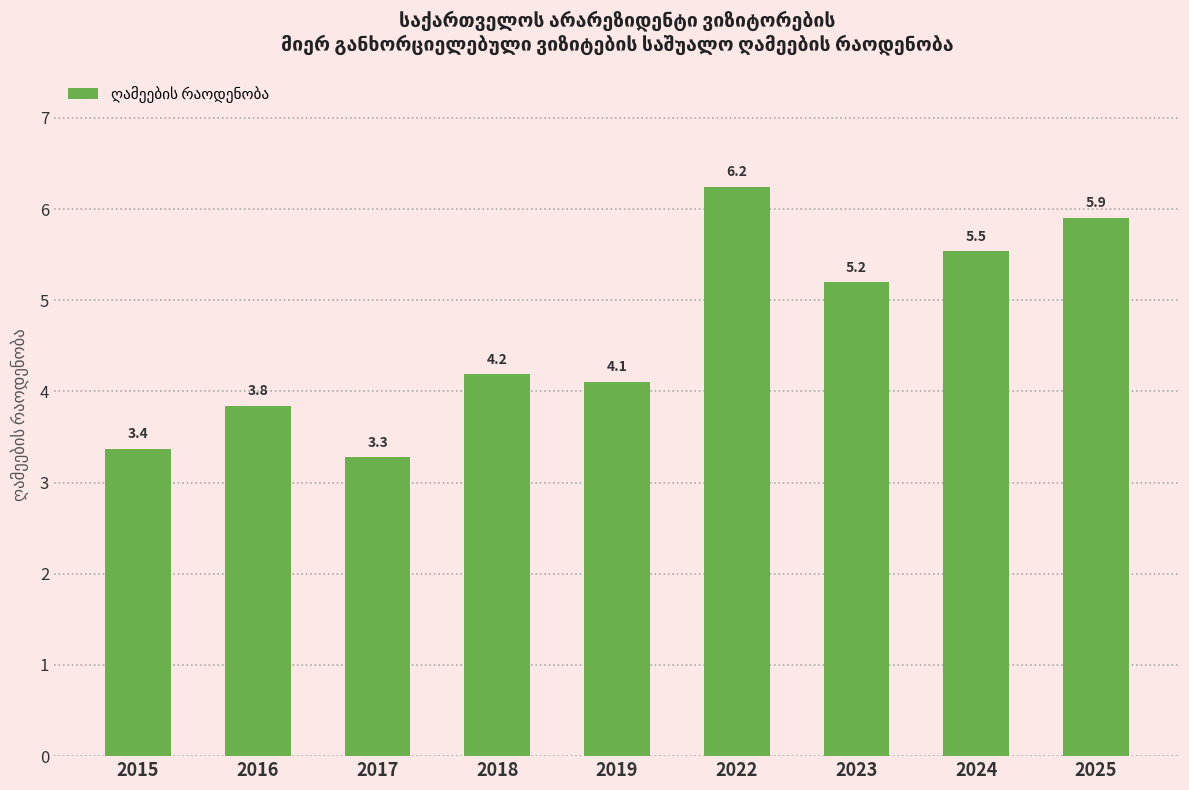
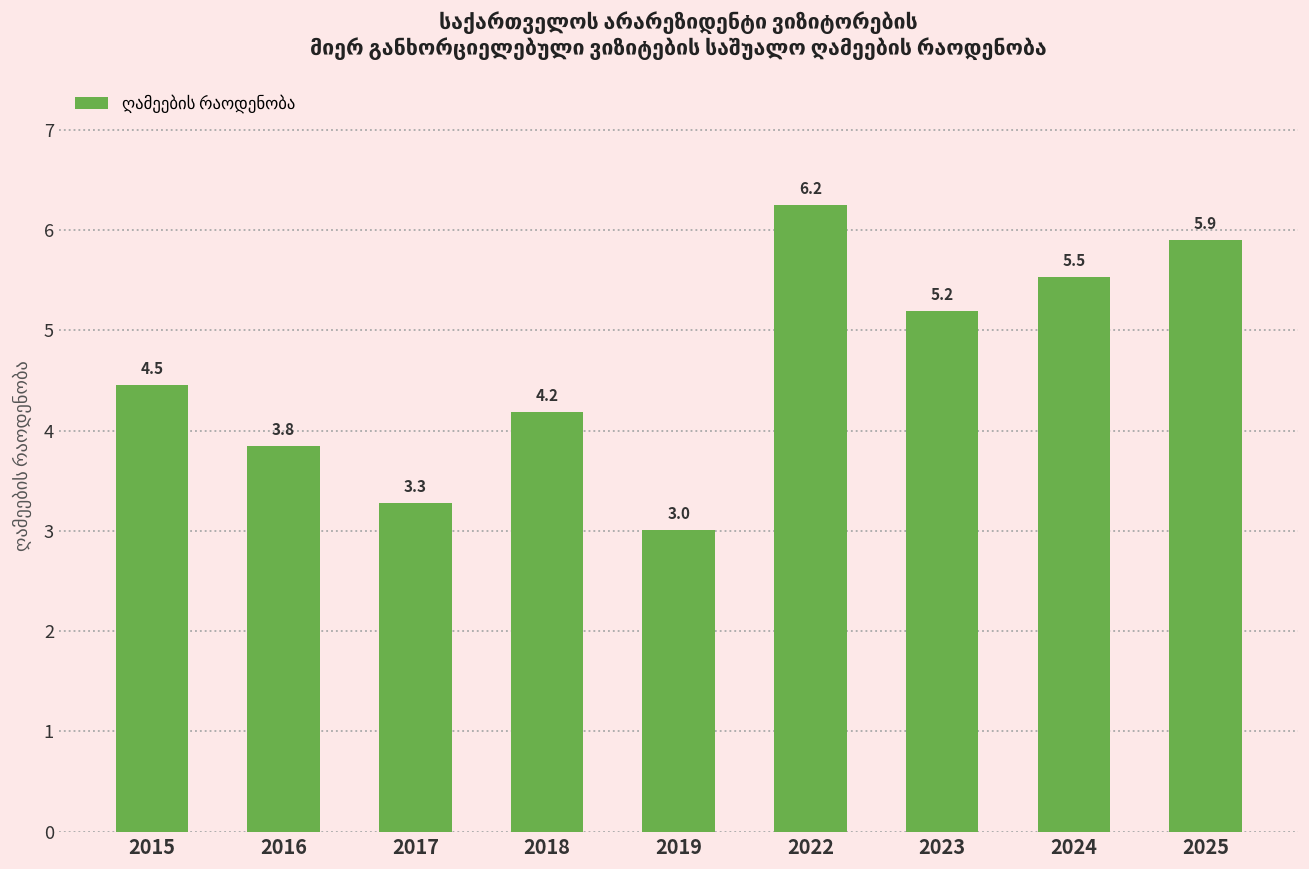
  {
-   "2015": 3.4,
+   "2015": 4.5,
    "2016": 3.8,
    "2017": 3.3,
    "2018": 4.2,
-   "2019": 4.1,
+   "2019": 3.0,
    "2022": 6.2,
    "2023": 5.2,
    "2024": 5.5,
    "2025": 5.9
  }
